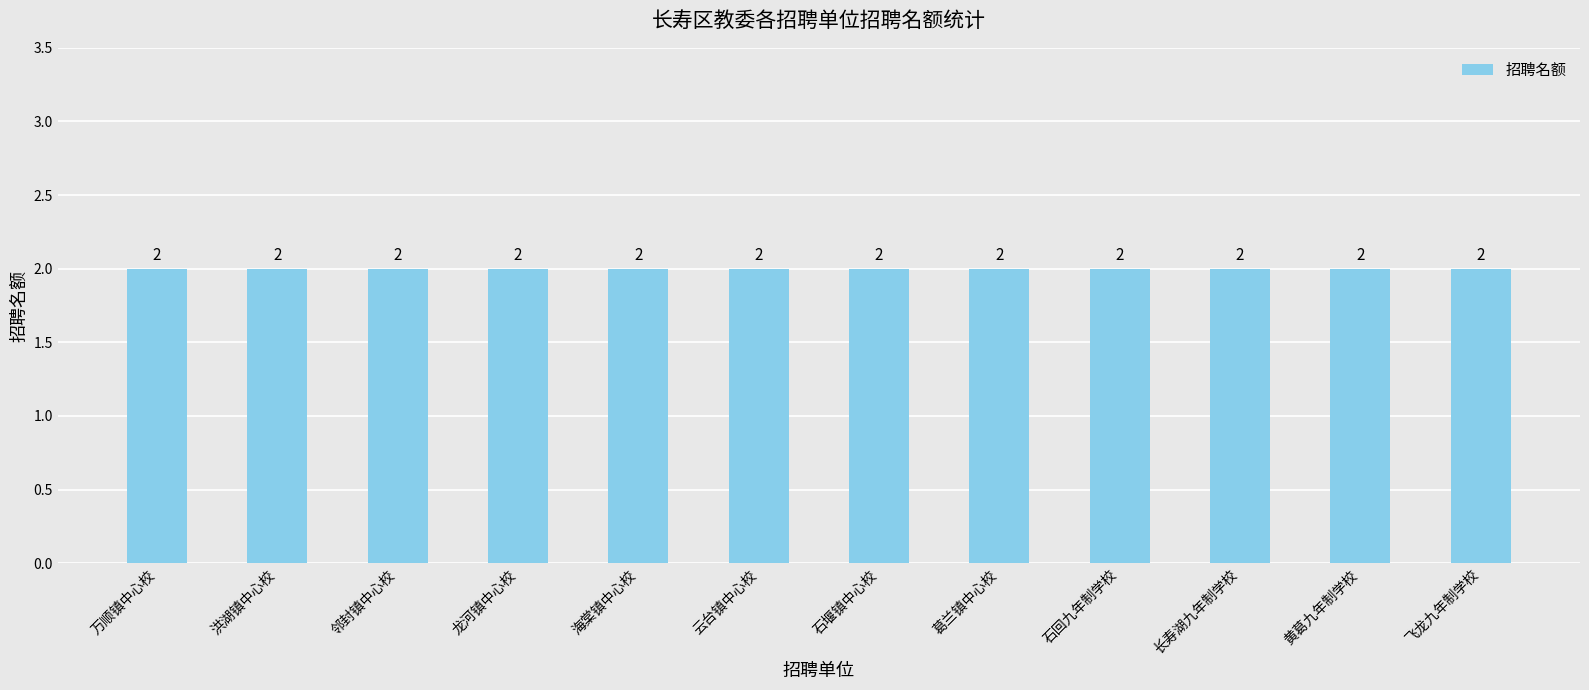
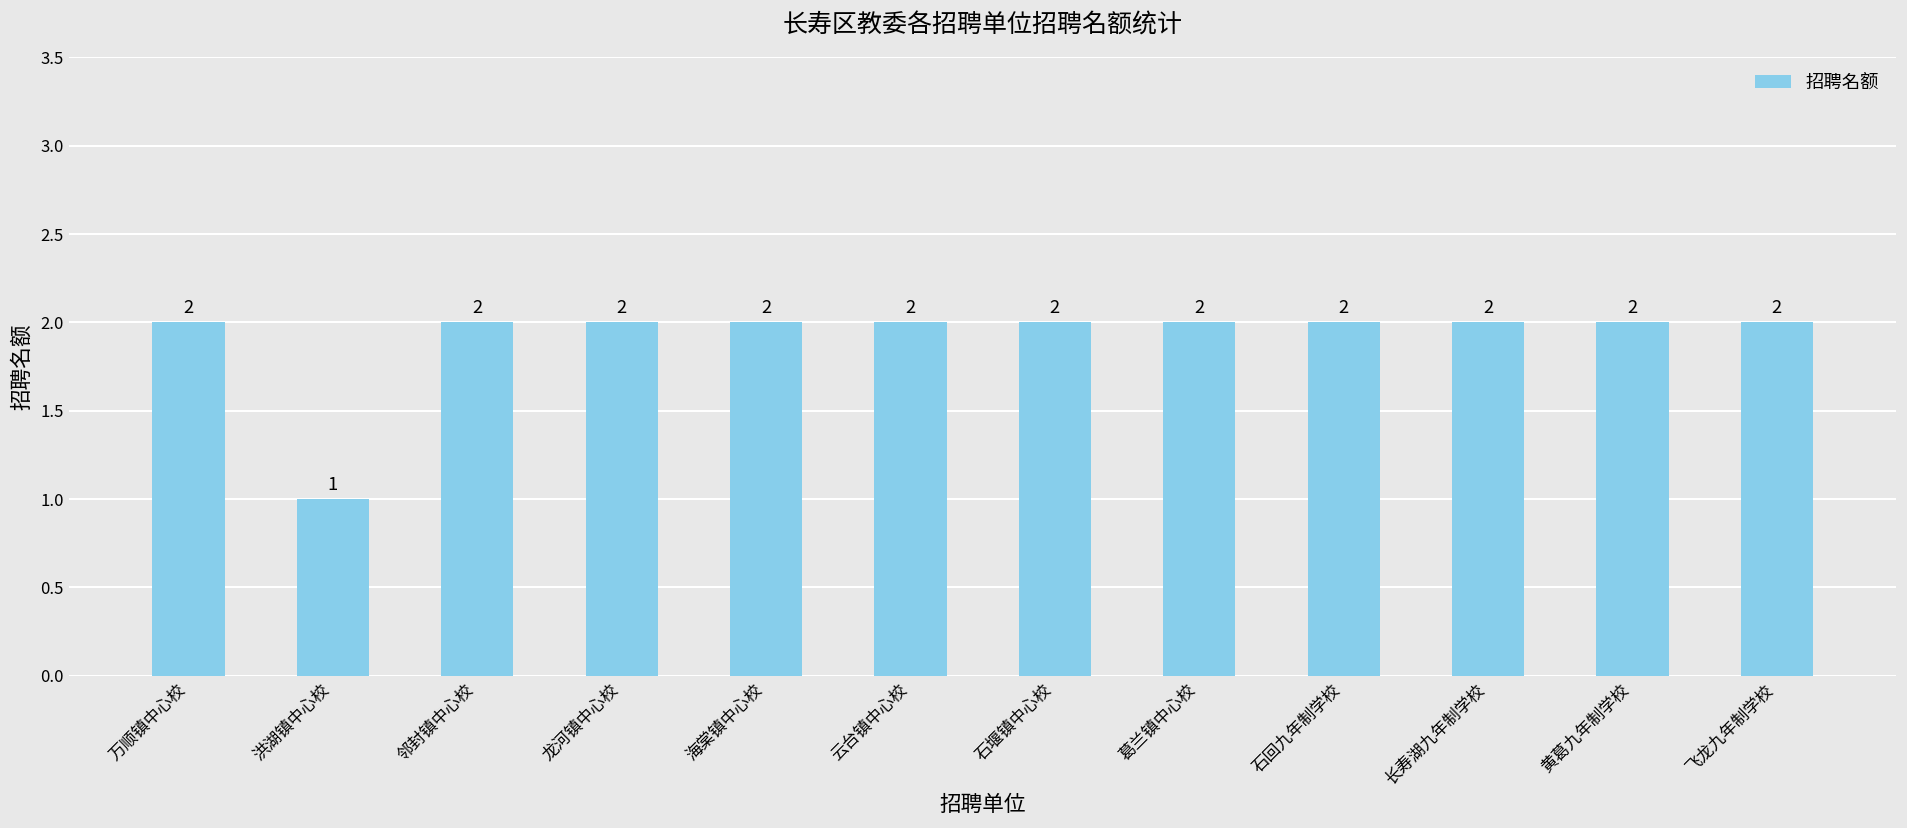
  {
    "万顺镇中心校": 2,
-   "洪湖镇中心校": 2,
+   "洪湖镇中心校": 1,
    "邻封镇中心校": 2,
    "龙河镇中心校": 2,
    "海棠镇中心校": 2,
    "云台镇中心校": 2,
    "石堰镇中心校": 2,
    "葛兰镇中心校": 2,
    "石回九年制学校": 2,
    "长寿湖九年制学校": 2,
    "黄葛九年制学校": 2,
    "飞龙九年制学校": 2
  }
